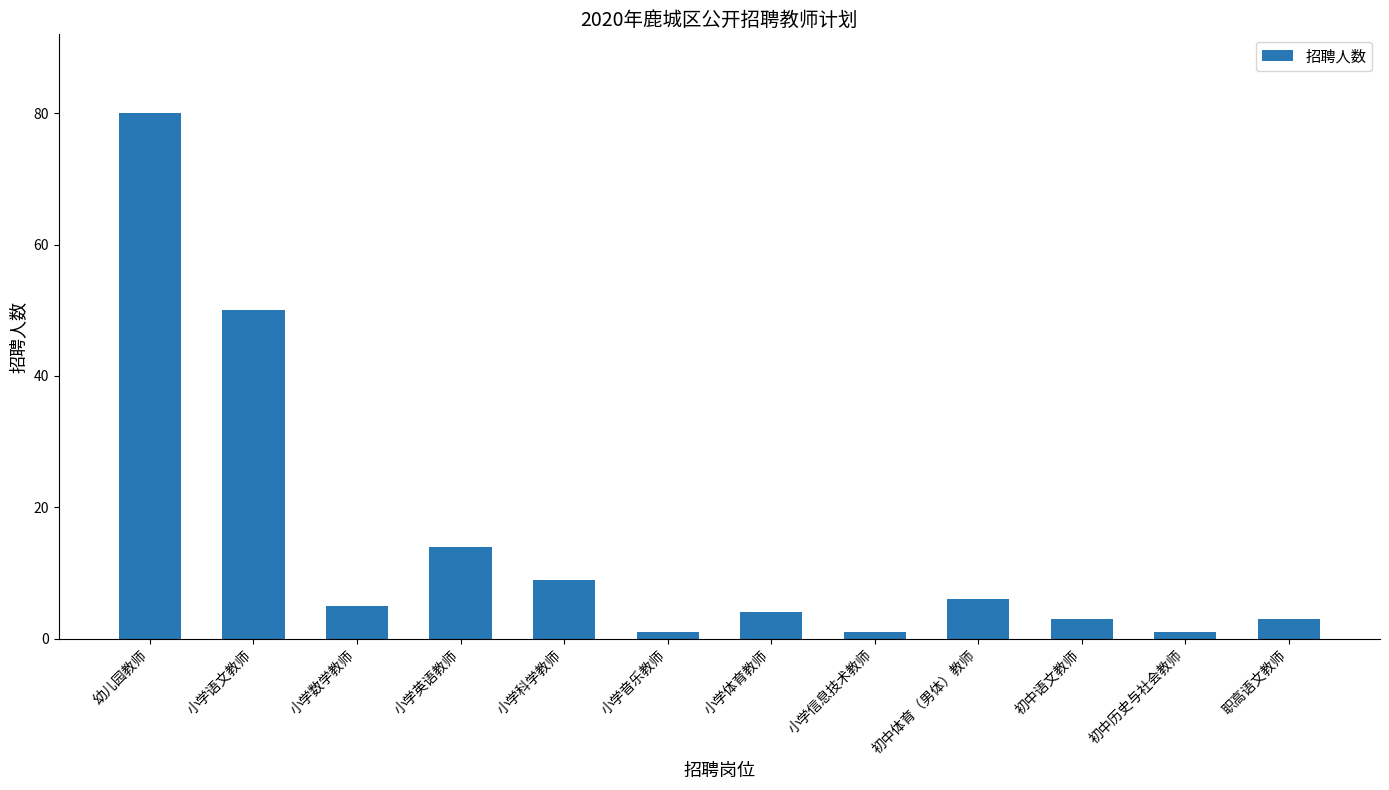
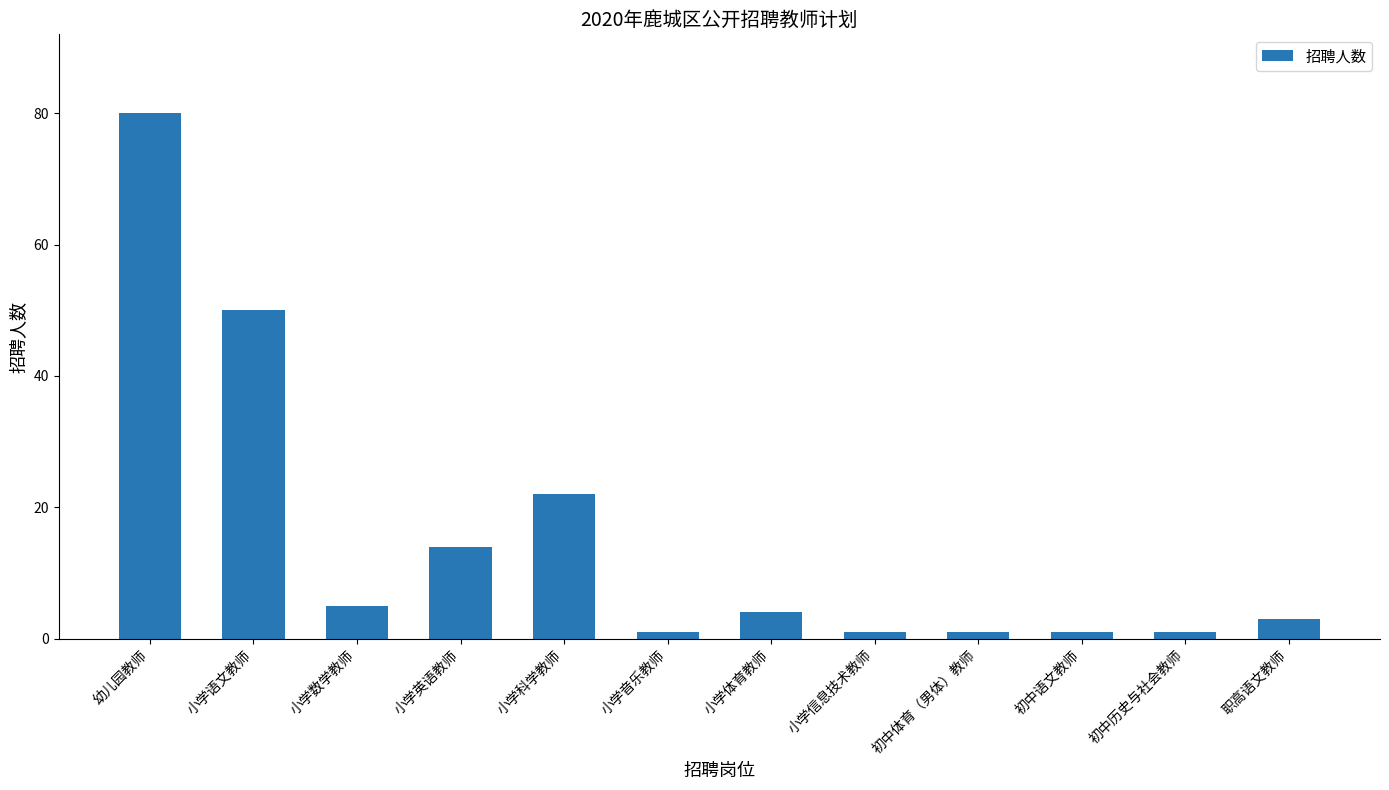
  {
    "幼儿园教师": 80,
    "小学语文教师": 50,
    "小学数学教师": 5,
    "小学英语教师": 14,
-   "小学科学教师": 9,
+   "小学科学教师": 22,
    "小学音乐教师": 1,
    "小学体育教师": 4,
    "小学信息技术教师": 1,
-   "初中体育（男体）教师": 6,
-   "初中语文教师": 3,
+   "初中体育（男体）教师": 1,
+   "初中语文教师": 1,
    "初中历史与社会教师": 1,
    "职高语文教师": 3
  }
